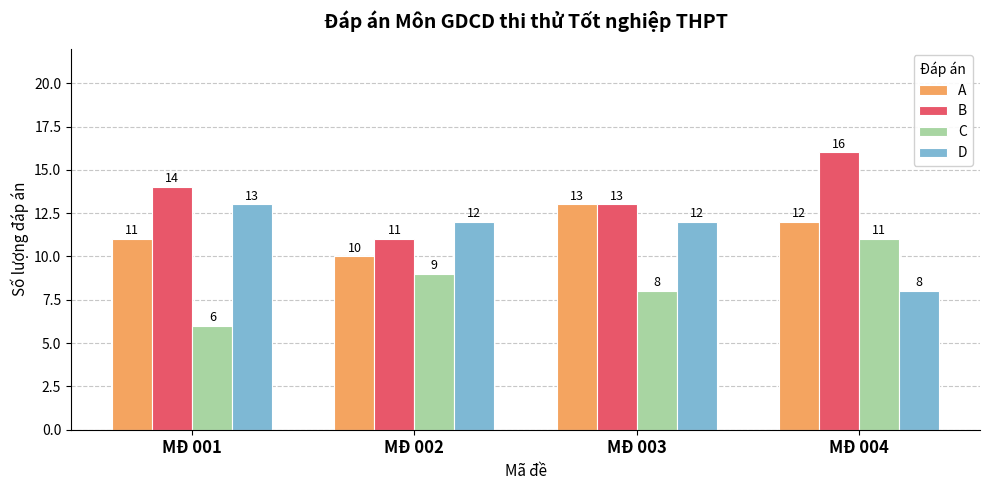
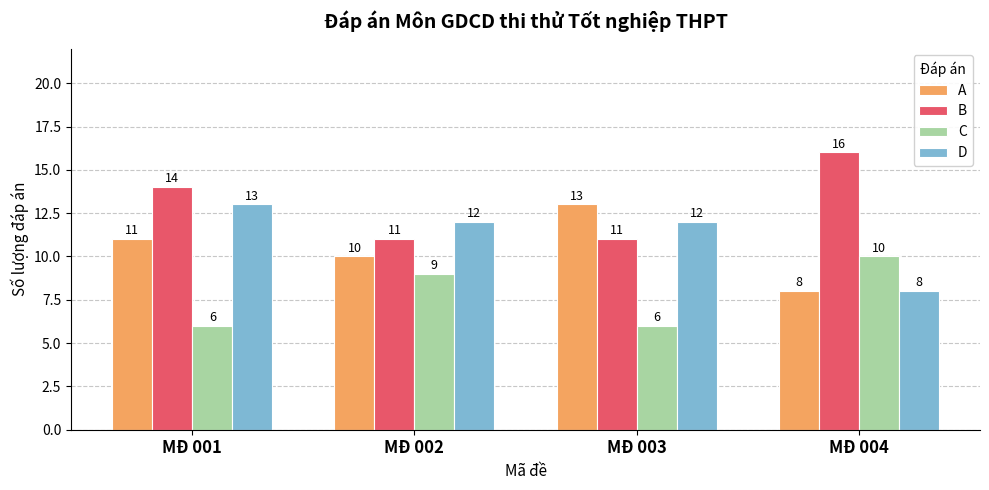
  {
    "A": {
      "MĐ 001": 11,
      "MĐ 002": 10,
      "MĐ 003": 13,
-     "MĐ 004": 12
+     "MĐ 004": 8
    },
    "B": {
      "MĐ 001": 14,
      "MĐ 002": 11,
-     "MĐ 003": 13,
+     "MĐ 003": 11,
      "MĐ 004": 16
    },
    "C": {
      "MĐ 001": 6,
      "MĐ 002": 9,
-     "MĐ 003": 8,
-     "MĐ 004": 11
+     "MĐ 003": 6,
+     "MĐ 004": 10
    },
    "D": {
      "MĐ 001": 13,
      "MĐ 002": 12,
      "MĐ 003": 12,
      "MĐ 004": 8
    }
  }
